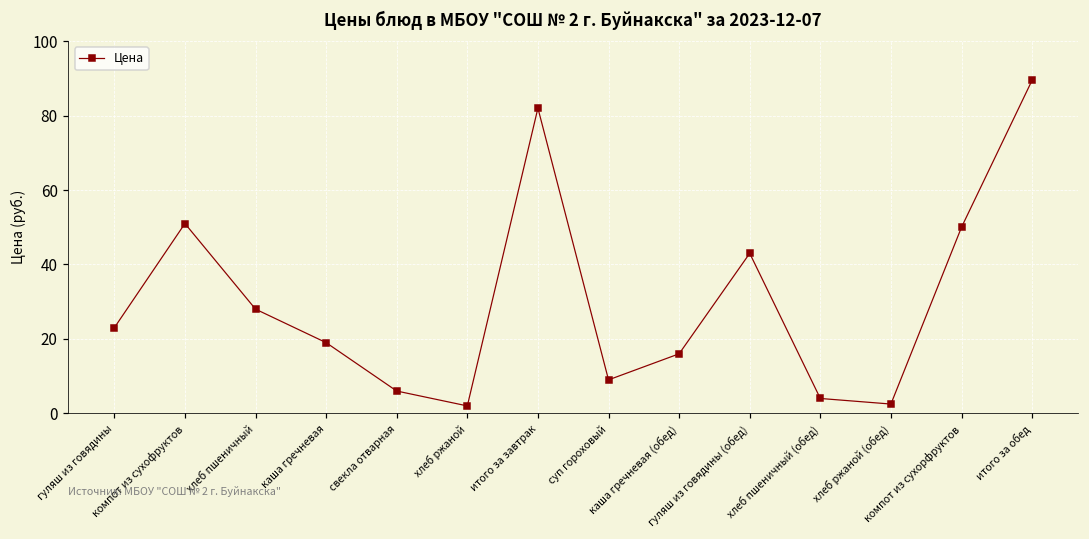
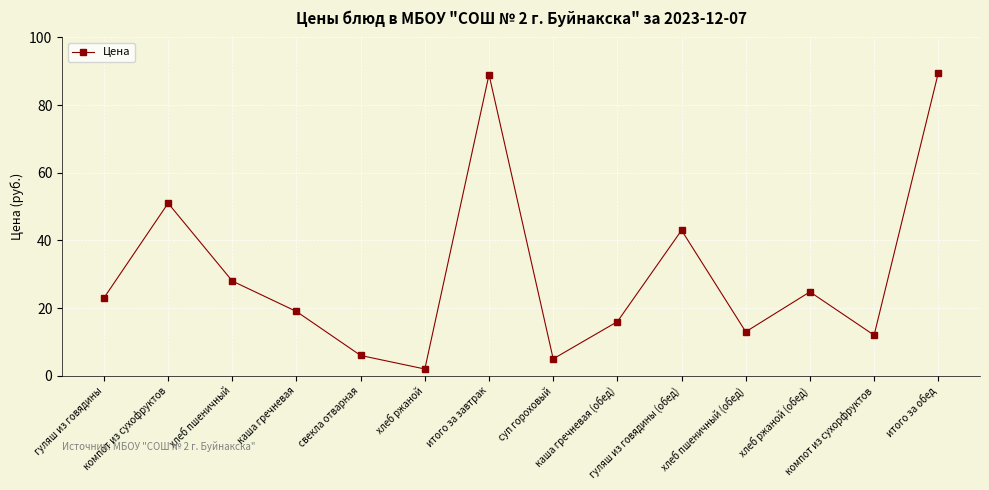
  {
    "гуляш из говядины": 23,
    "компот из сухофруктов": 51,
    "хлеб пшеничный": 28,
    "каша гречневая": 19,
    "свекла отварная": 6,
    "хлеб ржаной": 2,
-   "итого за завтрак": 82,
-   "суп гороховый": 9,
+   "итого за завтрак": 89,
+   "суп гороховый": 5,
    "каша гречневая (обед)": 16,
    "гуляш из говядины (обед)": 43,
-   "хлеб пшеничный (обед)": 4,
-   "хлеб ржаной (обед)": 3,
-   "компот из сухорфруктов": 50,
+   "хлеб пшеничный (обед)": 13,
+   "хлеб ржаной (обед)": 25,
+   "компот из сухорфруктов": 12,
    "итого за обед": 90
  }
